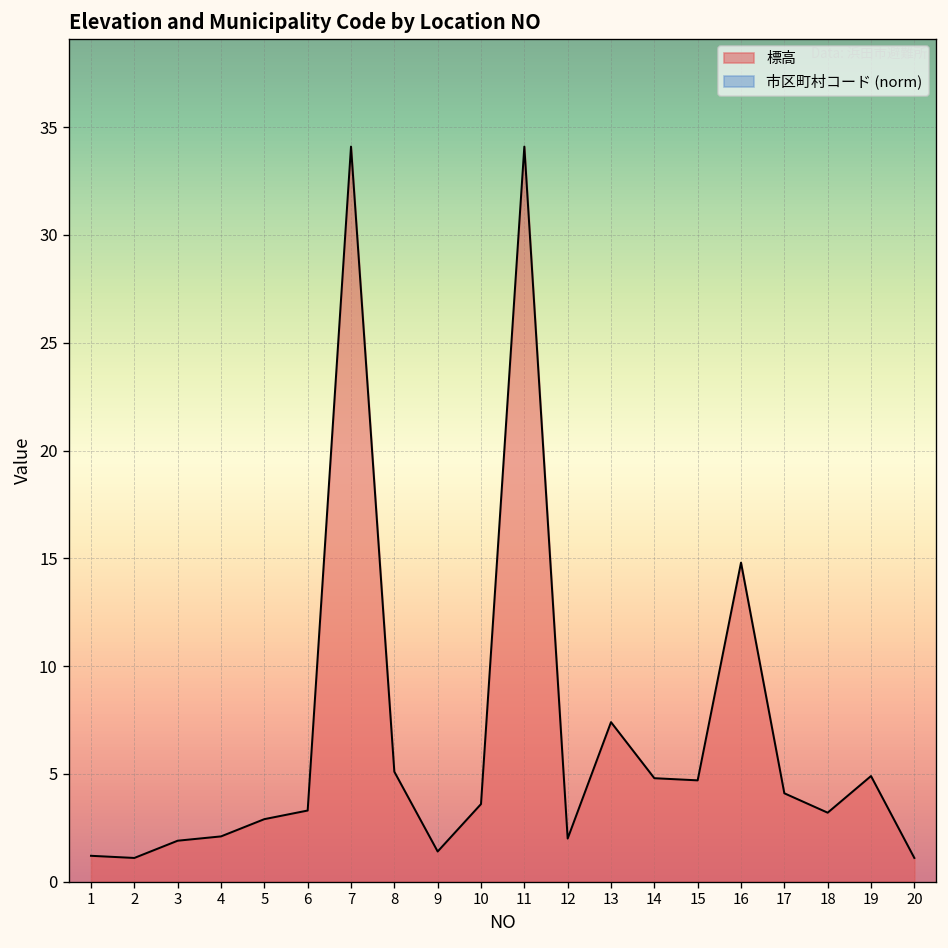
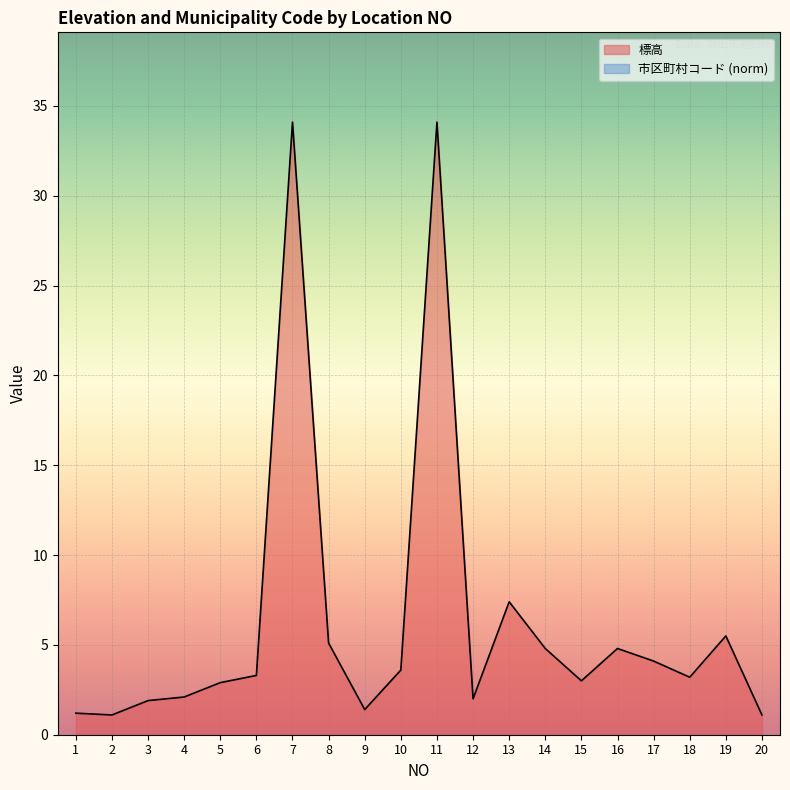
  {
    "1": 1.2,
    "2": 1.1,
    "3": 1.9,
    "4": 2.1,
    "5": 2.9,
    "6": 3.3,
    "7": 34.1,
    "8": 5.1,
    "9": 1.4,
    "10": 3.6,
    "11": 34.1,
    "12": 2.0,
    "13": 7.4,
    "14": 4.8,
-   "15": 4.7,
-   "16": 14.8,
+   "15": 3.0,
+   "16": 4.8,
    "17": 4.1,
    "18": 3.2,
-   "19": 4.9,
+   "19": 5.5,
    "20": 1.1
  }
